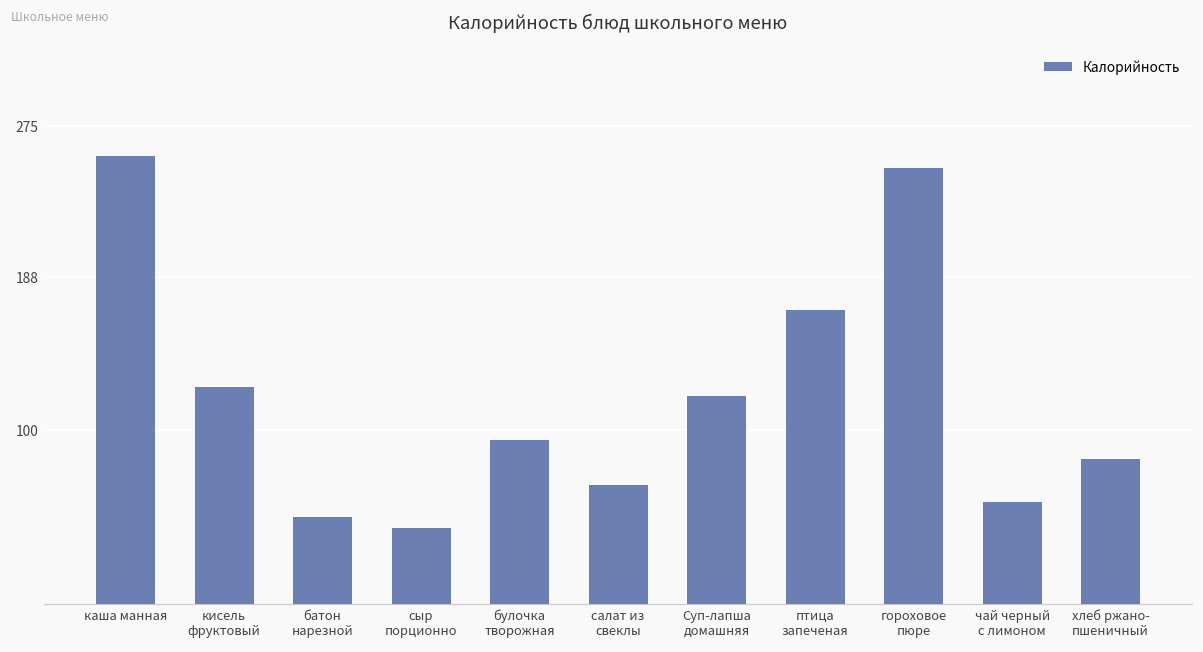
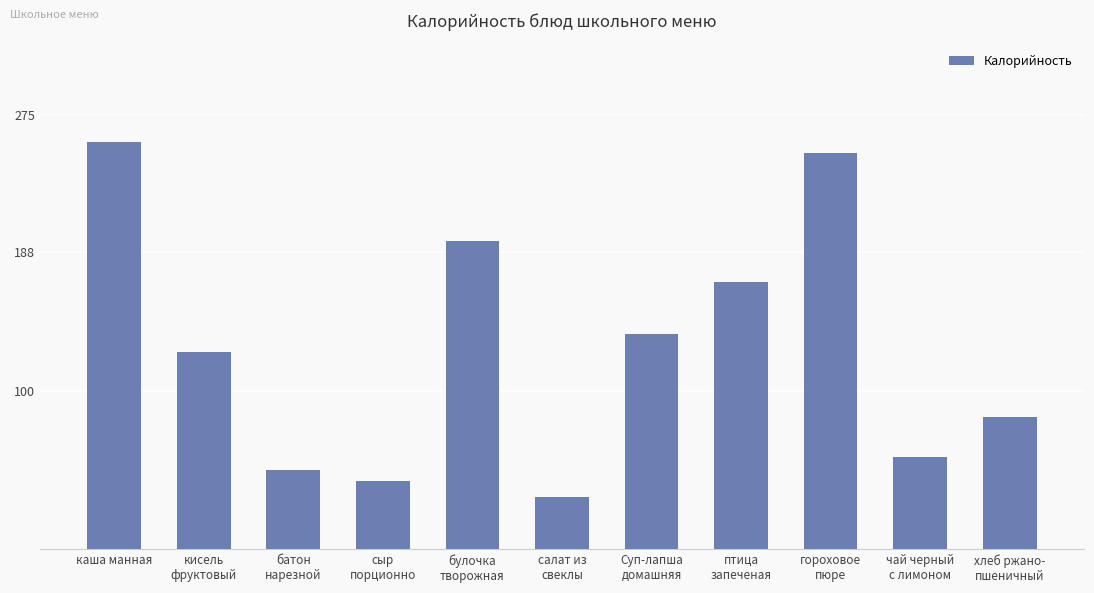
  {
    "каша манная": 258,
    "кисель фруктовый": 125,
    "батон нарезной": 50,
    "сыр порционно": 44,
-   "булочка творожная": 94,
-   "салат из свеклы": 68,
-   "Суп-лапша домашняя": 120,
+   "булочка творожная": 195,
+   "салат из свеклы": 33,
+   "Суп-лапша домашняя": 136,
    "птица запеченая": 169,
    "гороховое пюре": 250,
    "чай черный с лимоном": 59,
    "хлеб ржано- пшеничный": 84
  }
